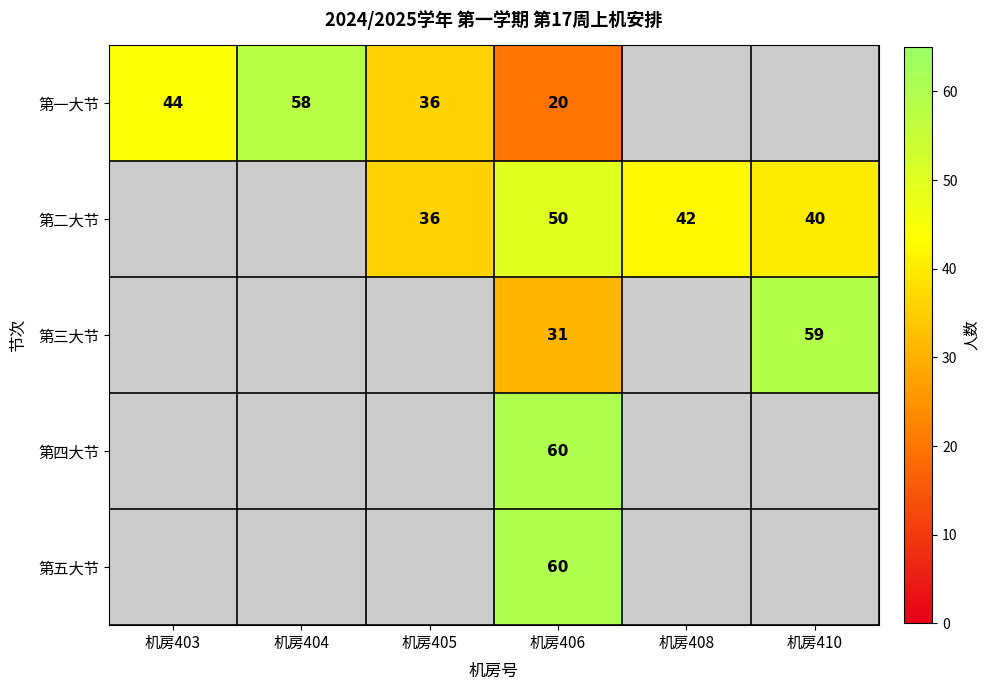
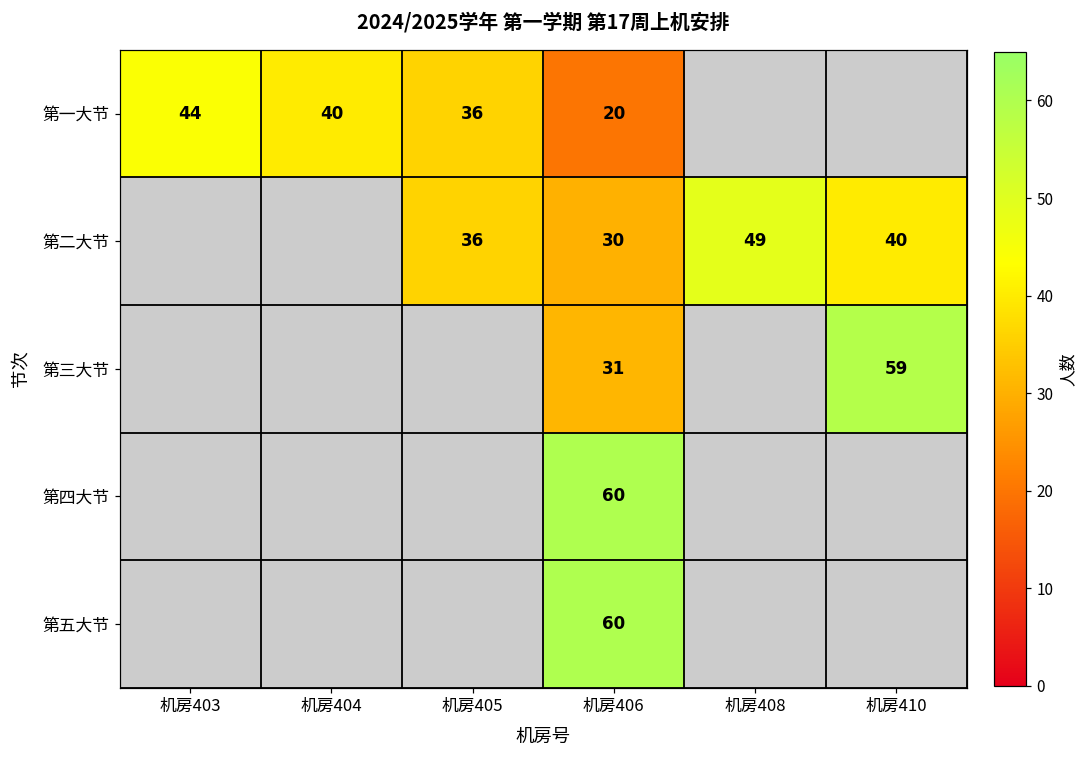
  {
    "第一大节": {
      "机房403": 44,
-     "机房404": 58,
+     "机房404": 40,
      "机房405": 36,
      "机房406": 20
    },
    "第二大节": {
      "机房405": 36,
-     "机房406": 50,
-     "机房408": 42,
+     "机房406": 30,
+     "机房408": 49,
      "机房410": 40
    },
    "第三大节": {
      "机房406": 31,
      "机房410": 59
    },
    "第四大节": {
      "机房406": 60
    },
    "第五大节": {
      "机房406": 60
    }
  }
